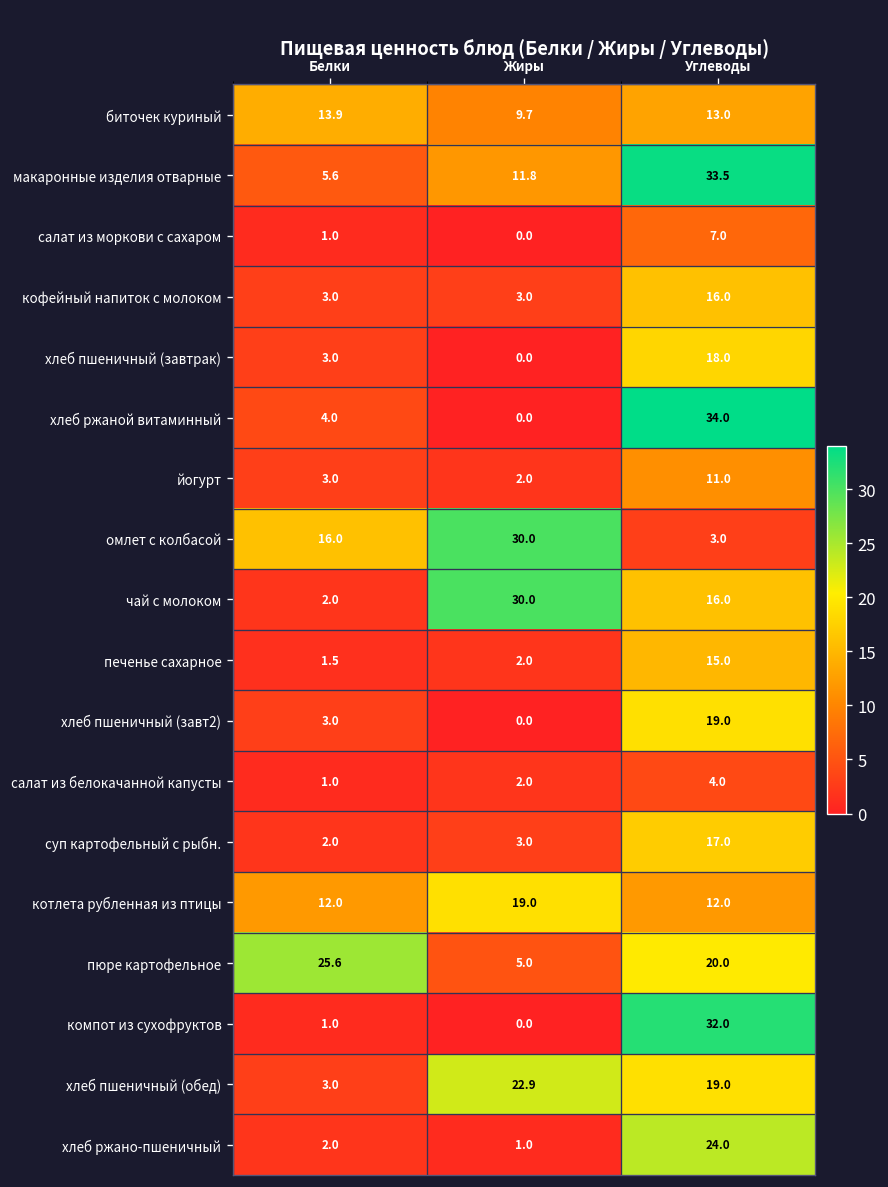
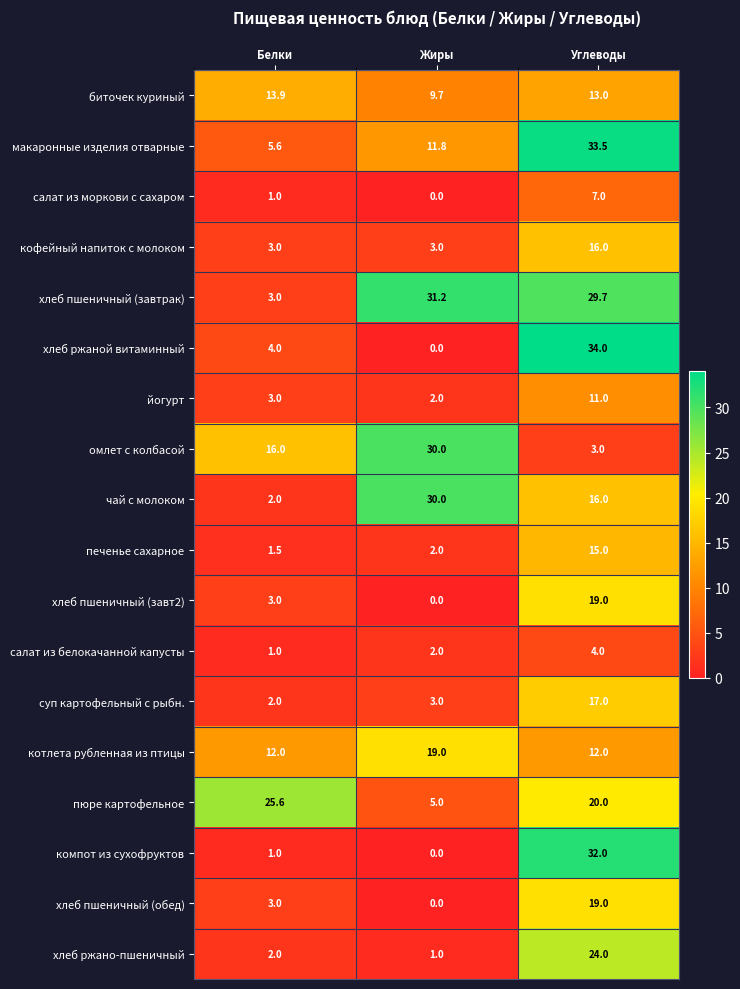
  {
    "биточек куриный": {
      "Белки": 13.9,
      "Жиры": 9.7,
      "Углеводы": 13.0
    },
    "макаронные изделия отварные": {
      "Белки": 5.6,
      "Жиры": 11.8,
      "Углеводы": 33.5
    },
    "салат из моркови с сахаром": {
      "Белки": 1.0,
      "Жиры": 0.0,
      "Углеводы": 7.0
    },
    "кофейный напиток с молоком": {
      "Белки": 3.0,
      "Жиры": 3.0,
      "Углеводы": 16.0
    },
    "хлеб пшеничный (завтрак)": {
      "Белки": 3.0,
-     "Жиры": 0.0,
-     "Углеводы": 18.0
+     "Жиры": 31.2,
+     "Углеводы": 29.7
    },
    "хлеб ржаной витаминный": {
      "Белки": 4.0,
      "Жиры": 0.0,
      "Углеводы": 34.0
    },
    "йогурт": {
      "Белки": 3.0,
      "Жиры": 2.0,
      "Углеводы": 11.0
    },
    "омлет с колбасой": {
      "Белки": 16.0,
      "Жиры": 30.0,
      "Углеводы": 3.0
    },
    "чай с молоком": {
      "Белки": 2.0,
      "Жиры": 30.0,
      "Углеводы": 16.0
    },
    "печенье сахарное": {
      "Белки": 1.5,
      "Жиры": 2.0,
      "Углеводы": 15.0
    },
    "хлеб пшеничный (завт2)": {
      "Белки": 3.0,
      "Жиры": 0.0,
      "Углеводы": 19.0
    },
    "салат из белокачанной капусты": {
      "Белки": 1.0,
      "Жиры": 2.0,
      "Углеводы": 4.0
    },
    "суп картофельный с рыбн.": {
      "Белки": 2.0,
      "Жиры": 3.0,
      "Углеводы": 17.0
    },
    "котлета рубленная из птицы": {
      "Белки": 12.0,
      "Жиры": 19.0,
      "Углеводы": 12.0
    },
    "пюре картофельное": {
      "Белки": 25.6,
      "Жиры": 5.0,
      "Углеводы": 20.0
    },
    "компот из сухофруктов": {
      "Белки": 1.0,
      "Жиры": 0.0,
      "Углеводы": 32.0
    },
    "хлеб пшеничный (обед)": {
      "Белки": 3.0,
-     "Жиры": 22.9,
+     "Жиры": 0.0,
      "Углеводы": 19.0
    },
    "хлеб ржано-пшеничный": {
      "Белки": 2.0,
      "Жиры": 1.0,
      "Углеводы": 24.0
    }
  }
